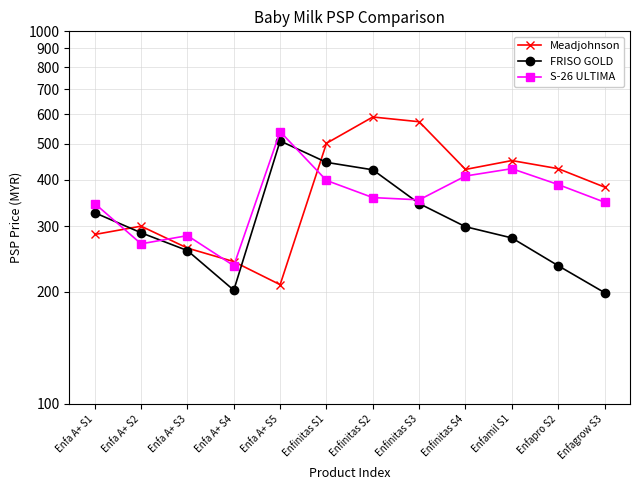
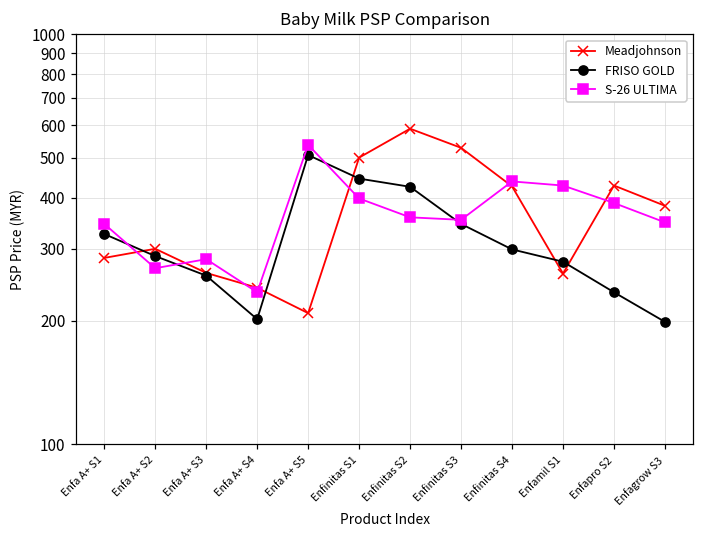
  {
    "Meadjohnson": {
      "Enfa A+ S1": 290,
      "Enfa A+ S2": 300,
      "Enfa A+ S4": 240,
      "Enfa A+ S5": 210,
      "Enfinitas S1": 500,
      "Enfinitas S2": 590,
-     "Enfinitas S3": 570,
+     "Enfinitas S3": 530,
      "Enfinitas S4": 430,
-     "Enfamil S1": 450,
+     "Enfamil S1": 260,
      "Enfapro S2": 430,
      "Enfagrow S3": 380
    },
    "FRISO GOLD": {
      "Enfa A+ S1": 330,
      "Enfa A+ S2": 290,
      "Enfa A+ S4": 200,
      "Enfa A+ S5": 510,
      "Enfinitas S1": 450,
      "Enfinitas S2": 430,
      "Enfinitas S3": 350,
      "Enfinitas S4": 300,
      "Enfamil S1": 280,
      "Enfapro S2": 240,
      "Enfagrow S3": 200
    },
    "S-26 ULTIMA": {
      "Enfa A+ S1": 350,
      "Enfa A+ S2": 270,
      "Enfa A+ S3": 280,
      "Enfa A+ S4": 240,
      "Enfa A+ S5": 540,
      "Enfinitas S1": 400,
      "Enfinitas S2": 360,
      "Enfinitas S3": 350,
-     "Enfinitas S4": 410,
+     "Enfinitas S4": 440,
      "Enfamil S1": 430,
      "Enfapro S2": 390,
      "Enfagrow S3": 350
    }
  }
